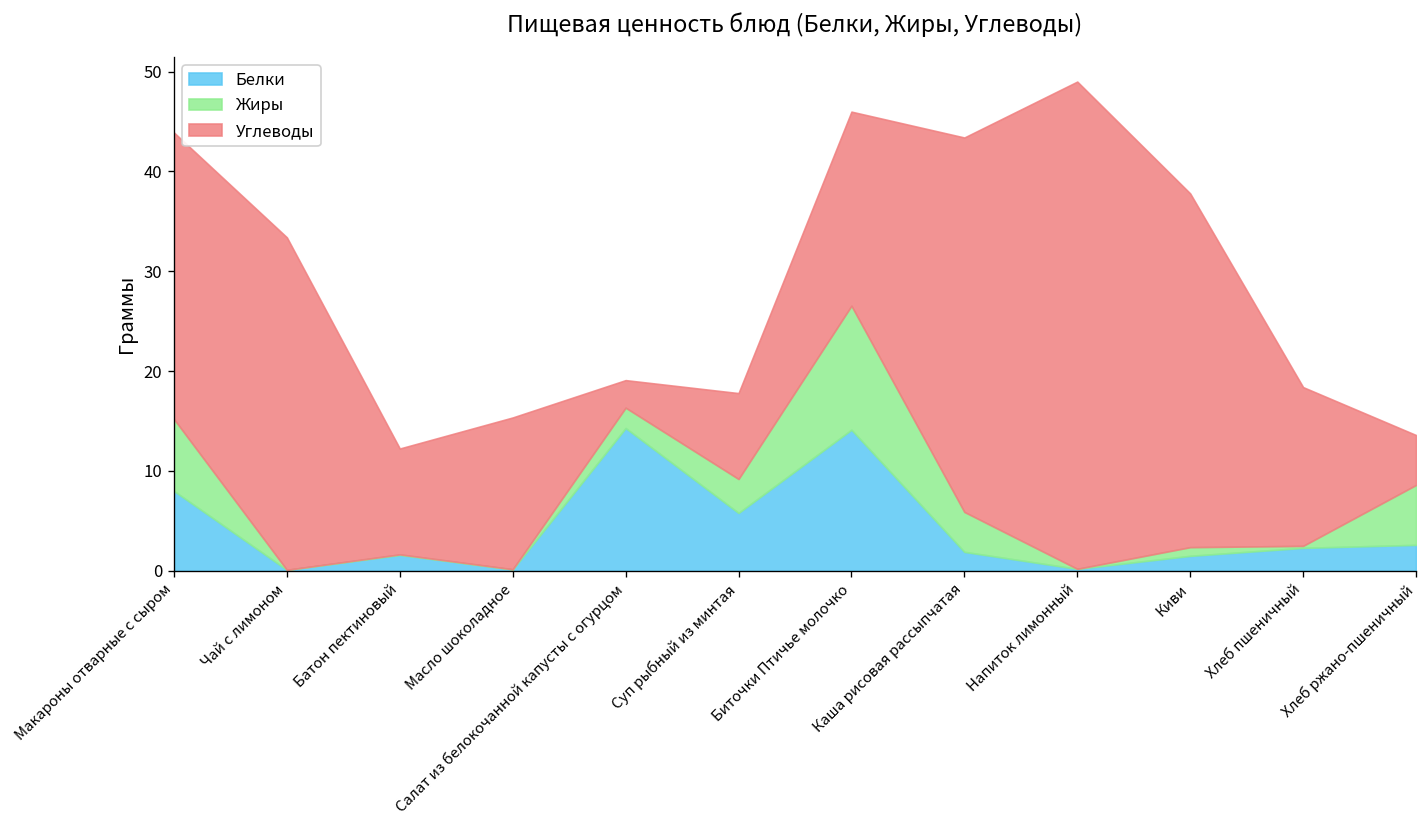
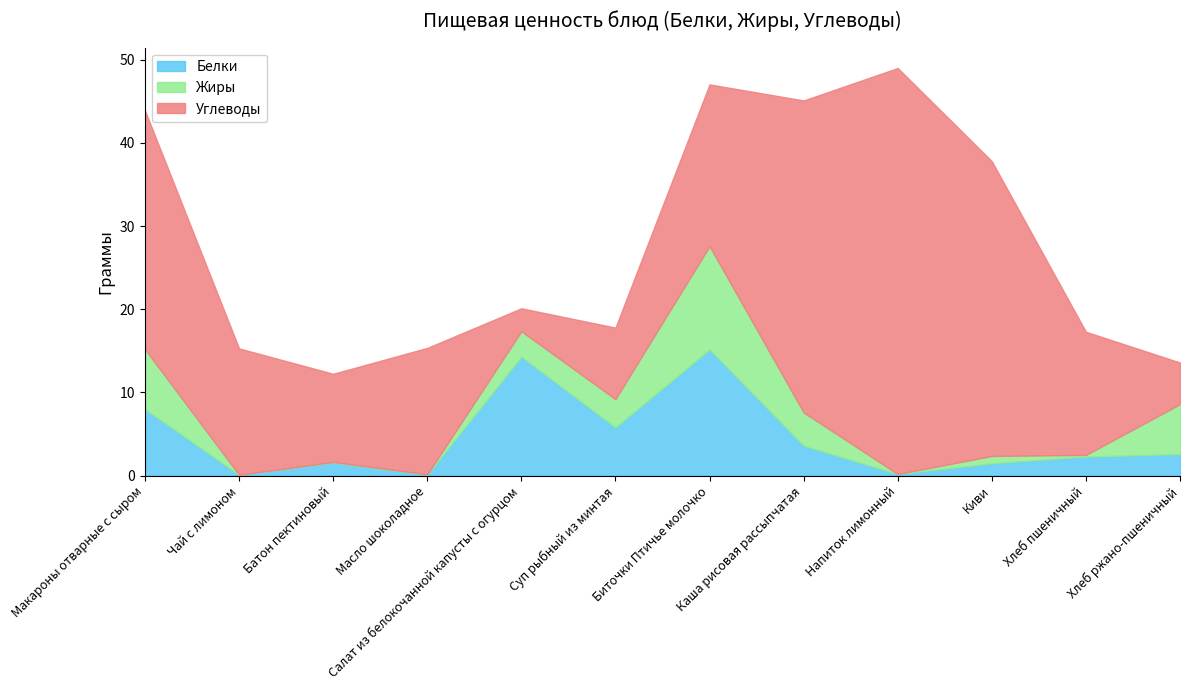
  {
    "Белки": {
      "Макароны отварные с сыром": 8,
      "Салат из белокочанной капусты с огурцом": 14,
      "Суп рыбный из минтая": 6,
-     "Биточки Птичье молочко": 14,
-     "Каша рисовая рассыпчатая": 2,
+     "Биточки Птичье молочко": 15,
+     "Каша рисовая рассыпчатая": 4,
      "Киви": 2,
      "Хлеб ржано-пшеничный": 3
    },
    "Жиры": {
      "Макароны отварные с сыром": 7,
-     "Салат из белокочанной капусты с огурцом": 2,
+     "Салат из белокочанной капусты с огурцом": 3,
      "Суп рыбный из минтая": 3,
      "Биточки Птичье молочко": 12,
      "Каша рисовая рассыпчатая": 4,
      "Киви": 1,
      "Хлеб ржано-пшеничный": 6
    },
    "Углеводы": {
      "Макароны отварные с сыром": 29,
-     "Чай с лимоном": 33,
+     "Чай с лимоном": 15,
      "Батон пектиновый": 11,
      "Масло шоколадное": 15,
      "Салат из белокочанной капусты с огурцом": 3,
      "Суп рыбный из минтая": 9,
      "Биточки Птичье молочко": 19,
      "Каша рисовая рассыпчатая": 38,
      "Напиток лимонный": 49,
      "Киви": 35,
-     "Хлеб пшеничный": 16,
+     "Хлеб пшеничный": 15,
      "Хлеб ржано-пшеничный": 5
    }
  }
